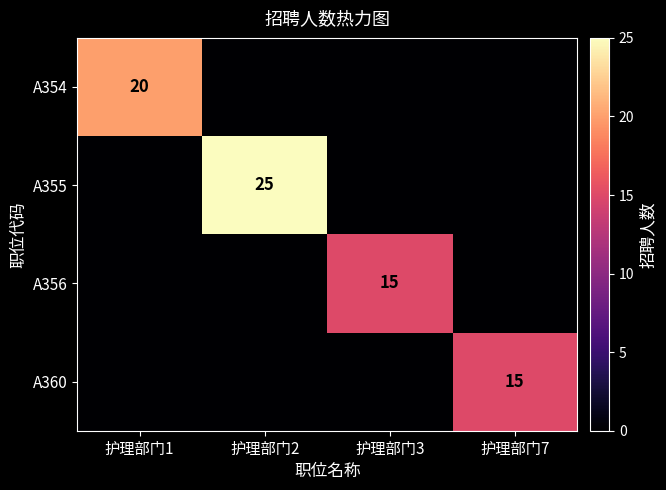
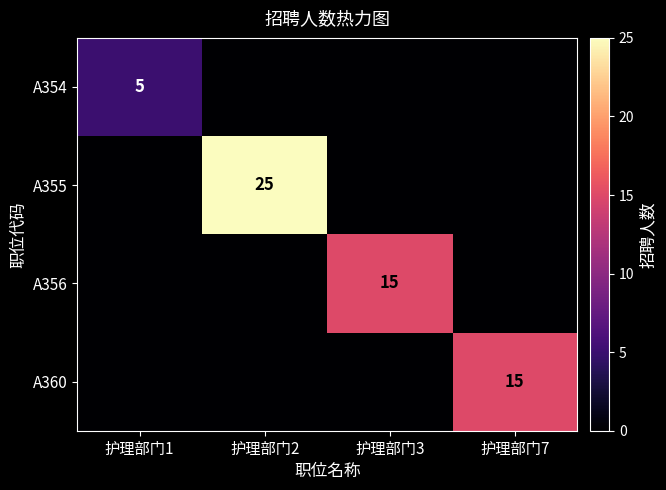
  {
    "A354": {
-     "护理部门1": 20
+     "护理部门1": 5
    },
    "A355": {
      "护理部门2": 25
    },
    "A356": {
      "护理部门3": 15
    },
    "A360": {
      "护理部门7": 15
    }
  }
